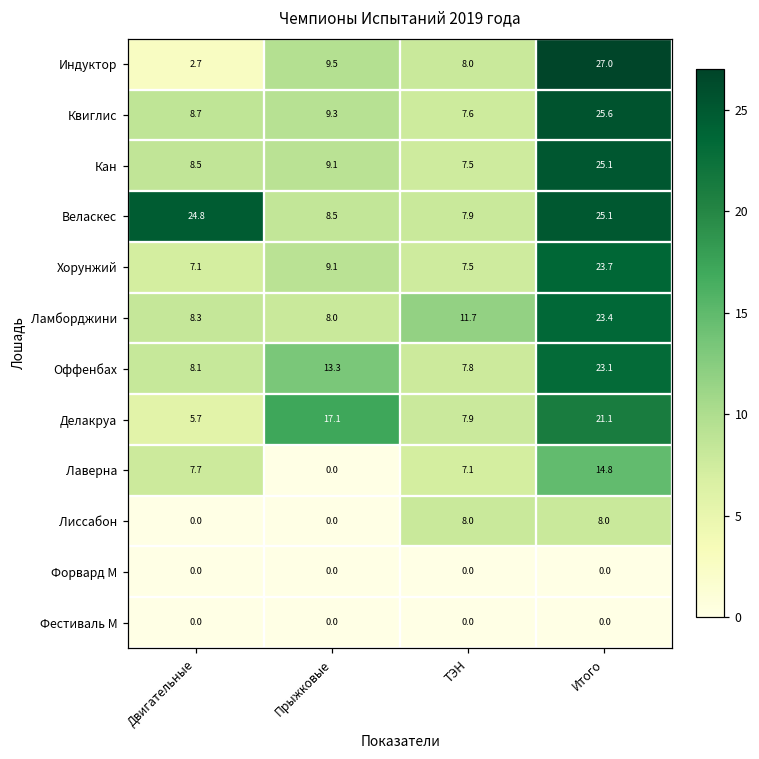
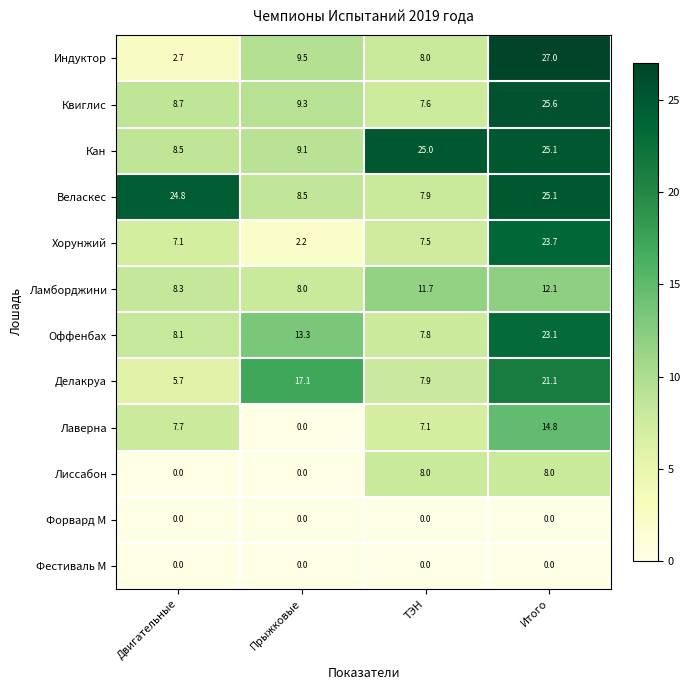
  {
    "Индуктор": {
      "Двигательные": 2.7,
      "Прыжковые": 9.5,
      "ТЭН": 8.0,
      "Итого": 27.0
    },
    "Квиглис": {
      "Двигательные": 8.7,
      "Прыжковые": 9.3,
      "ТЭН": 7.6,
      "Итого": 25.6
    },
    "Кан": {
      "Двигательные": 8.5,
      "Прыжковые": 9.1,
-     "ТЭН": 7.5,
+     "ТЭН": 25.0,
      "Итого": 25.1
    },
    "Веласкес": {
      "Двигательные": 24.8,
      "Прыжковые": 8.5,
      "ТЭН": 7.9,
      "Итого": 25.1
    },
    "Хорунжий": {
      "Двигательные": 7.1,
-     "Прыжковые": 9.1,
+     "Прыжковые": 2.2,
      "ТЭН": 7.5,
      "Итого": 23.7
    },
    "Ламборджини": {
      "Двигательные": 8.3,
      "Прыжковые": 8.0,
      "ТЭН": 11.7,
-     "Итого": 23.4
+     "Итого": 12.1
    },
    "Оффенбах": {
      "Двигательные": 8.1,
      "Прыжковые": 13.3,
      "ТЭН": 7.8,
      "Итого": 23.1
    },
    "Делакруа": {
      "Двигательные": 5.7,
      "Прыжковые": 17.1,
      "ТЭН": 7.9,
      "Итого": 21.1
    },
    "Лаверна": {
      "Двигательные": 7.7,
      "Прыжковые": 0.0,
      "ТЭН": 7.1,
      "Итого": 14.8
    },
    "Лиссабон": {
      "Двигательные": 0.0,
      "Прыжковые": 0.0,
      "ТЭН": 8.0,
      "Итого": 8.0
    },
    "Форвард М": {
      "Двигательные": 0.0,
      "Прыжковые": 0.0,
      "ТЭН": 0.0,
      "Итого": 0.0
    },
    "Фестиваль М": {
      "Двигательные": 0.0,
      "Прыжковые": 0.0,
      "ТЭН": 0.0,
      "Итого": 0.0
    }
  }
